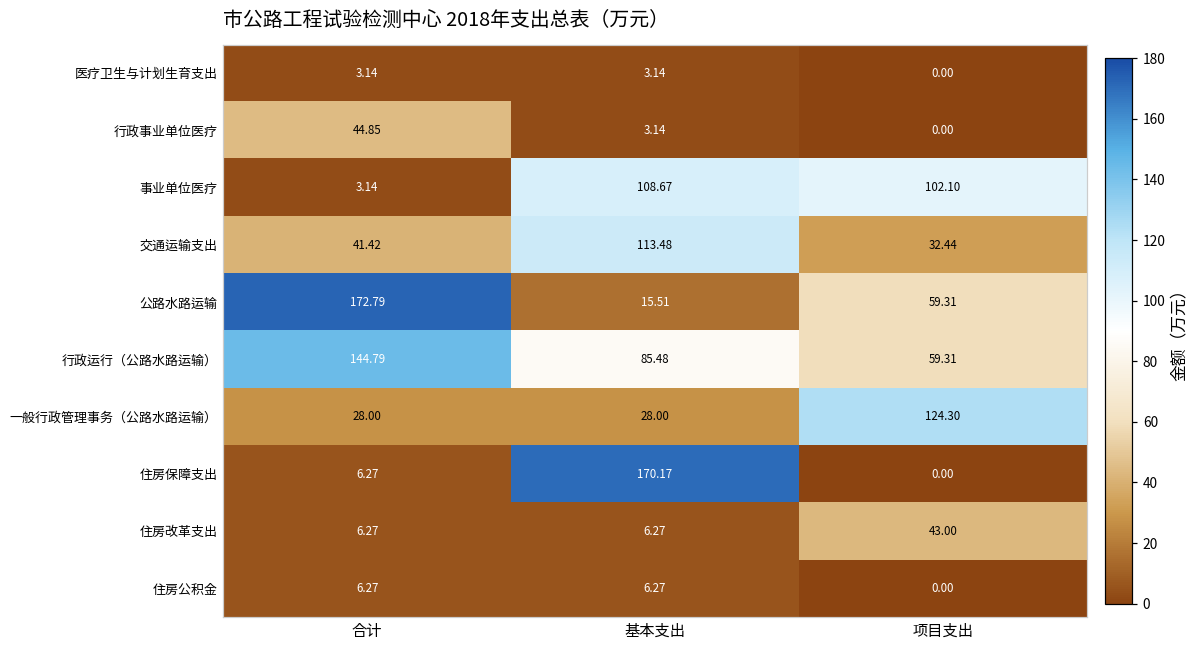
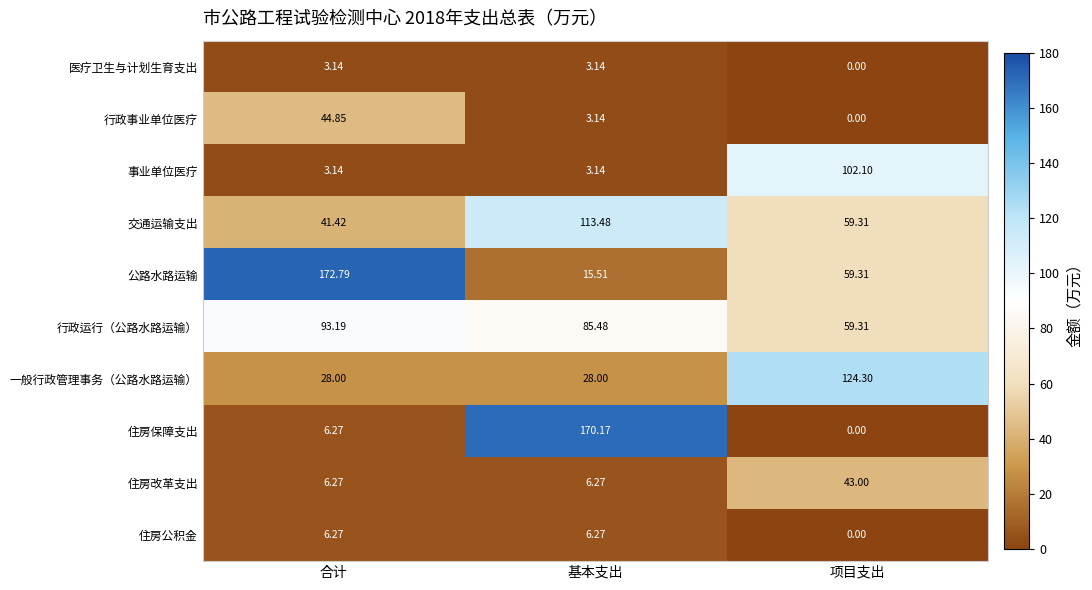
  {
    "医疗卫生与计划生育支出": {
      "合计": 3.14,
      "基本支出": 3.14,
      "项目支出": 0.00
    },
    "行政事业单位医疗": {
      "合计": 44.85,
      "基本支出": 3.14,
      "项目支出": 0.00
    },
    "事业单位医疗": {
      "合计": 3.14,
-     "基本支出": 108.67,
+     "基本支出": 3.14,
      "项目支出": 102.10
    },
    "交通运输支出": {
      "合计": 41.42,
      "基本支出": 113.48,
-     "项目支出": 32.44
+     "项目支出": 59.31
    },
    "公路水路运输": {
      "合计": 172.79,
      "基本支出": 15.51,
      "项目支出": 59.31
    },
    "行政运行（公路水路运输）": {
-     "合计": 144.79,
+     "合计": 93.19,
      "基本支出": 85.48,
      "项目支出": 59.31
    },
    "一般行政管理事务（公路水路运输）": {
      "合计": 28.00,
      "基本支出": 28.00,
      "项目支出": 124.30
    },
    "住房保障支出": {
      "合计": 6.27,
      "基本支出": 170.17,
      "项目支出": 0.00
    },
    "住房改革支出": {
      "合计": 6.27,
      "基本支出": 6.27,
      "项目支出": 43.00
    },
    "住房公积金": {
      "合计": 6.27,
      "基本支出": 6.27,
      "项目支出": 0.00
    }
  }
